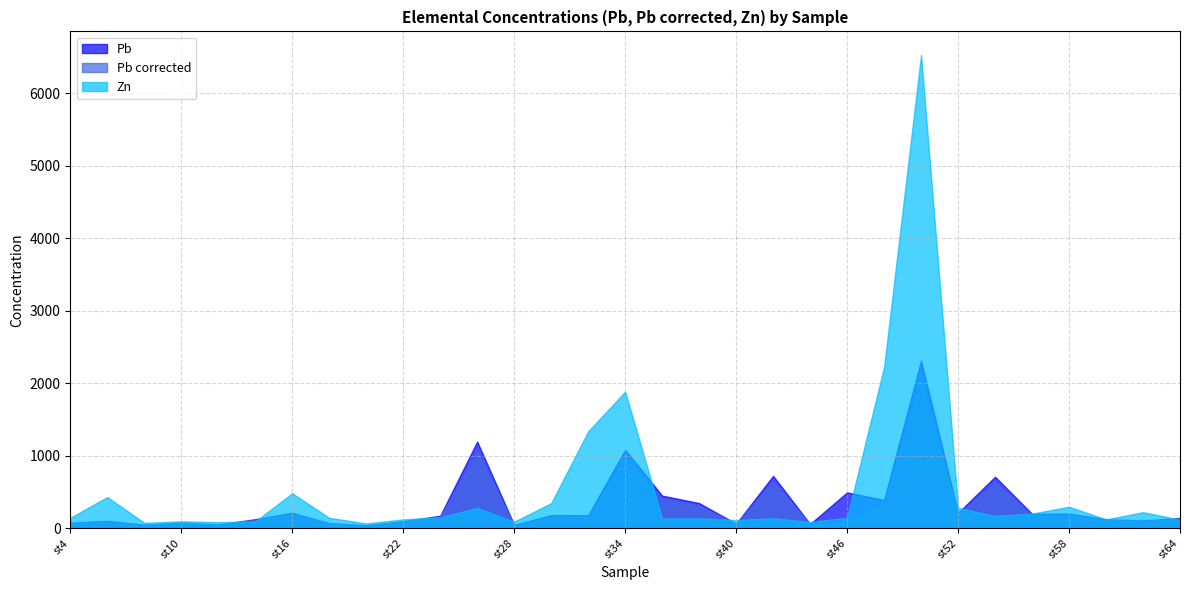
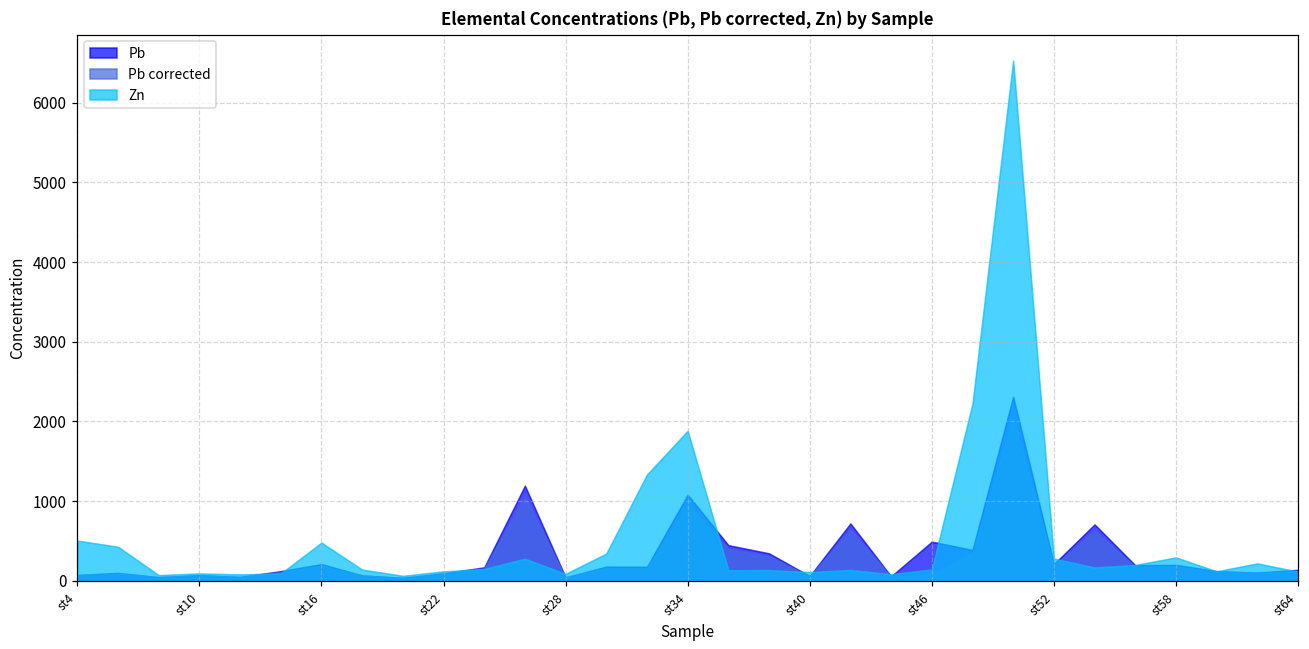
  {
    "Pb": {
      "st34": 1100,
      "st46": 500
    },
    "Pb corrected": {
      "st34": 1000,
      "st46": 100
    },
    "Zn": {
-     "st4": 100,
+     "st4": 500,
      "st16": 500,
      "st28": 100,
      "st34": 1900,
      "st40": 100,
      "st46": 100,
      "st52": 300,
      "st58": 300
    }
  }
